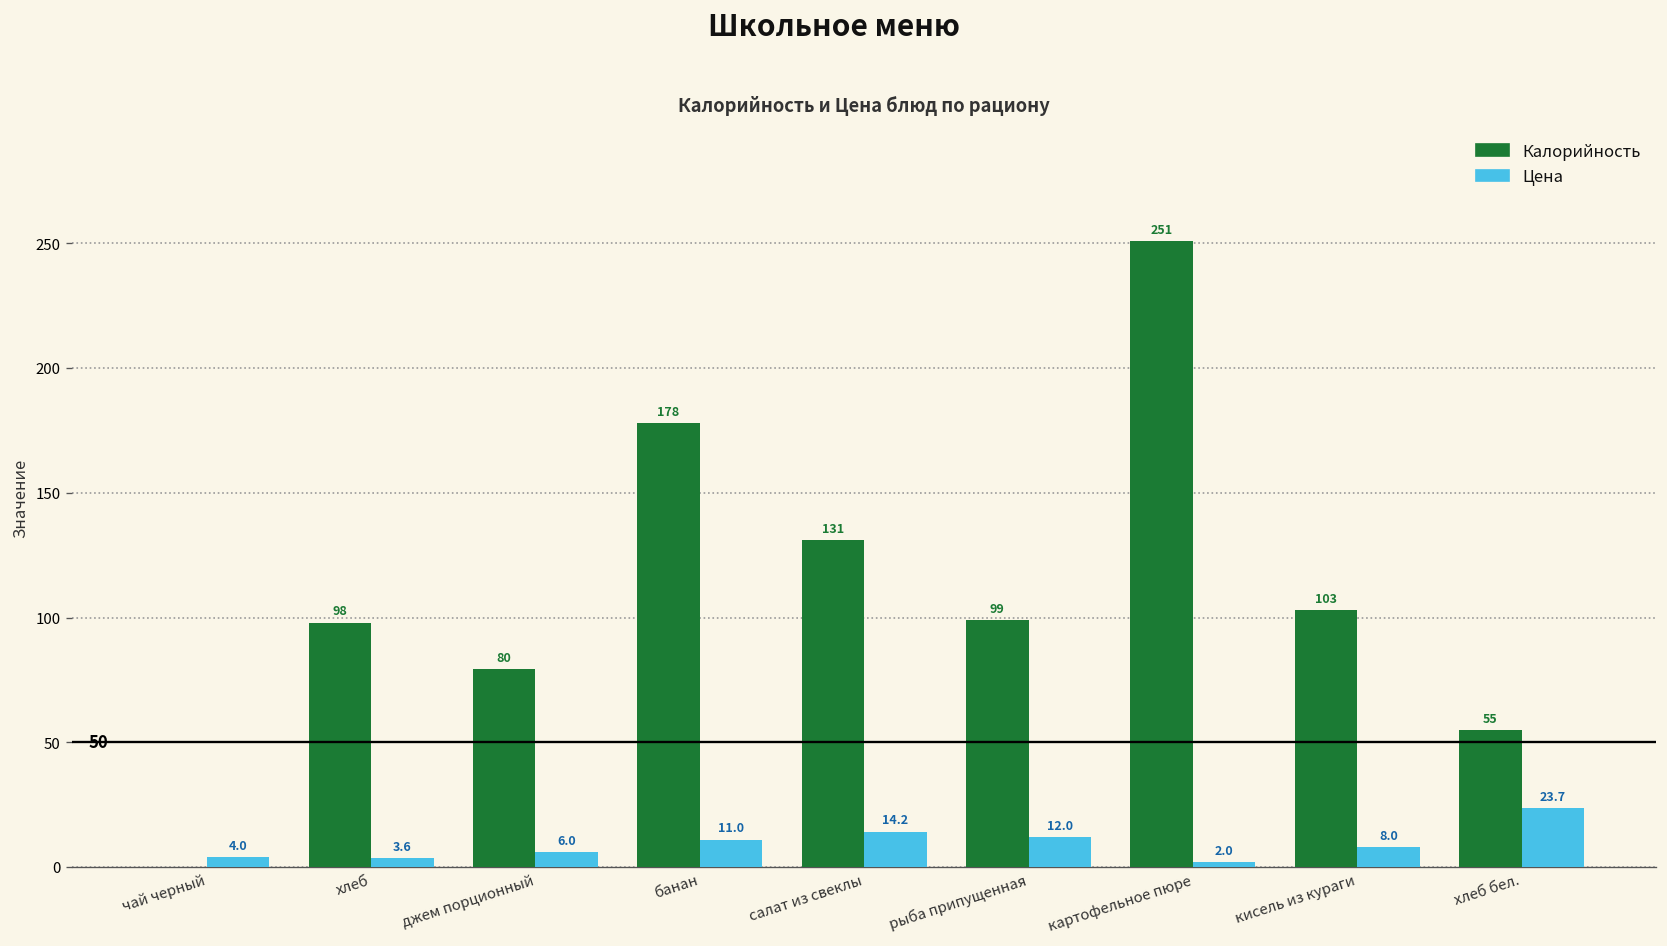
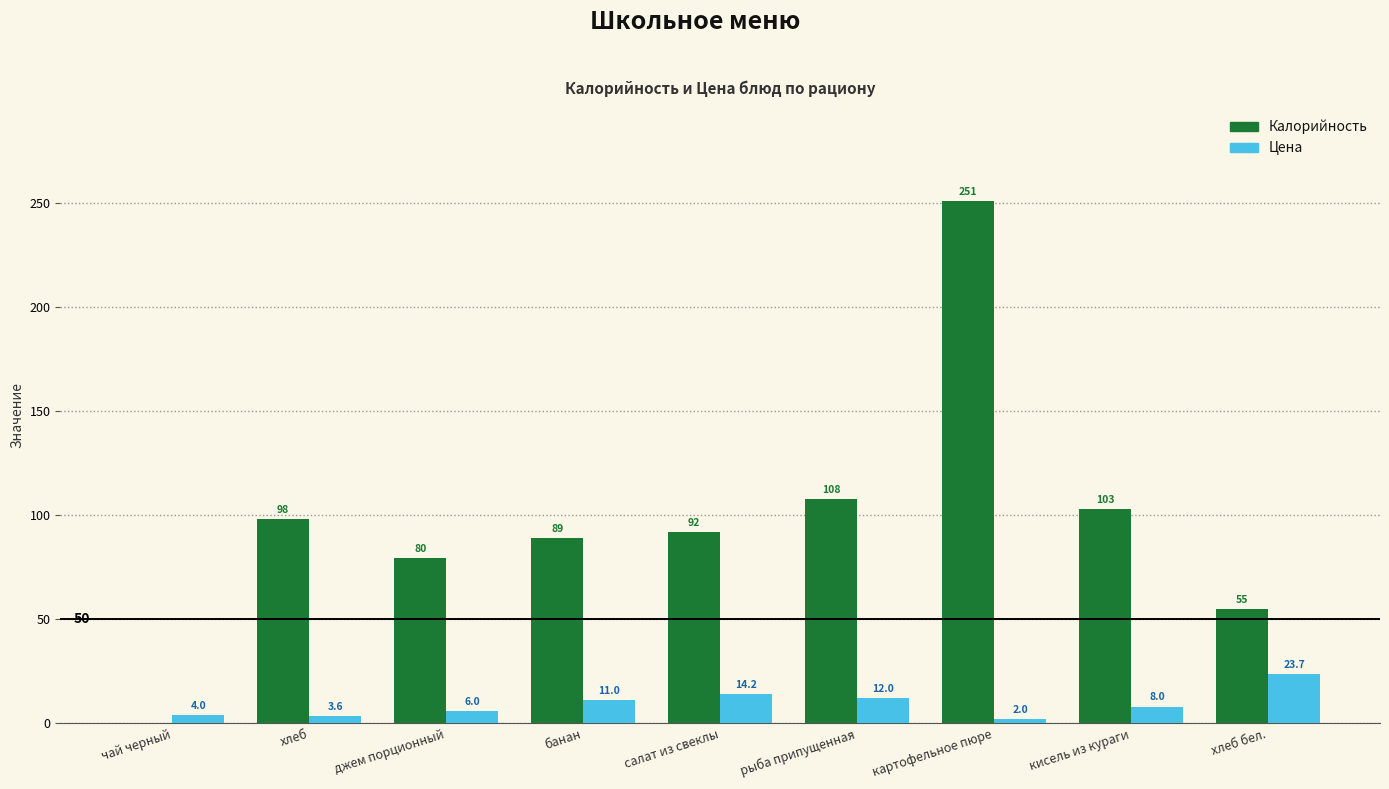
  {
    "Калорийность": {
      "хлеб": 98,
      "джем порционный": 80,
-     "банан": 178,
-     "салат из свеклы": 131,
-     "рыба припущенная": 99,
+     "банан": 89,
+     "салат из свеклы": 92,
+     "рыба припущенная": 108,
      "картофельное пюре": 251,
      "кисель из кураги": 103,
      "хлеб бел.": 55
    },
    "Цена": {
      "чай черный": 4.0,
      "хлеб": 3.6,
      "джем порционный": 6.0,
      "банан": 11.0,
      "салат из свеклы": 14.2,
      "рыба припущенная": 12.0,
      "картофельное пюре": 2.0,
      "кисель из кураги": 8.0,
      "хлеб бел.": 23.7
    }
  }
